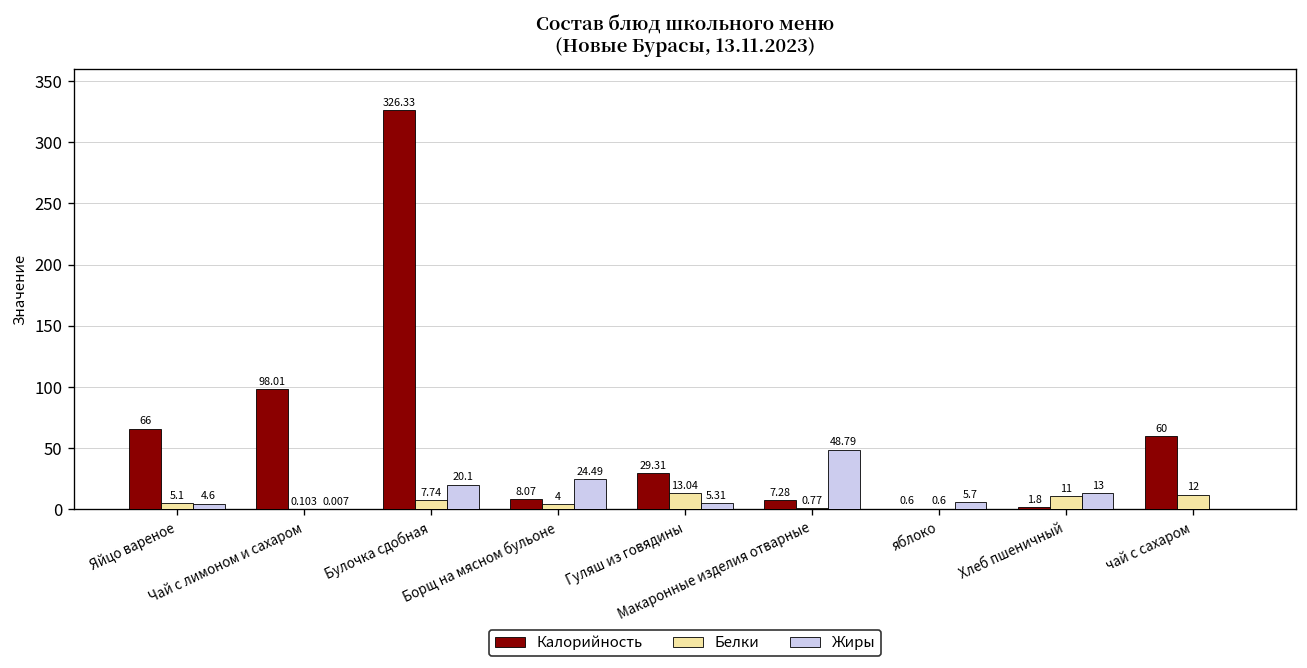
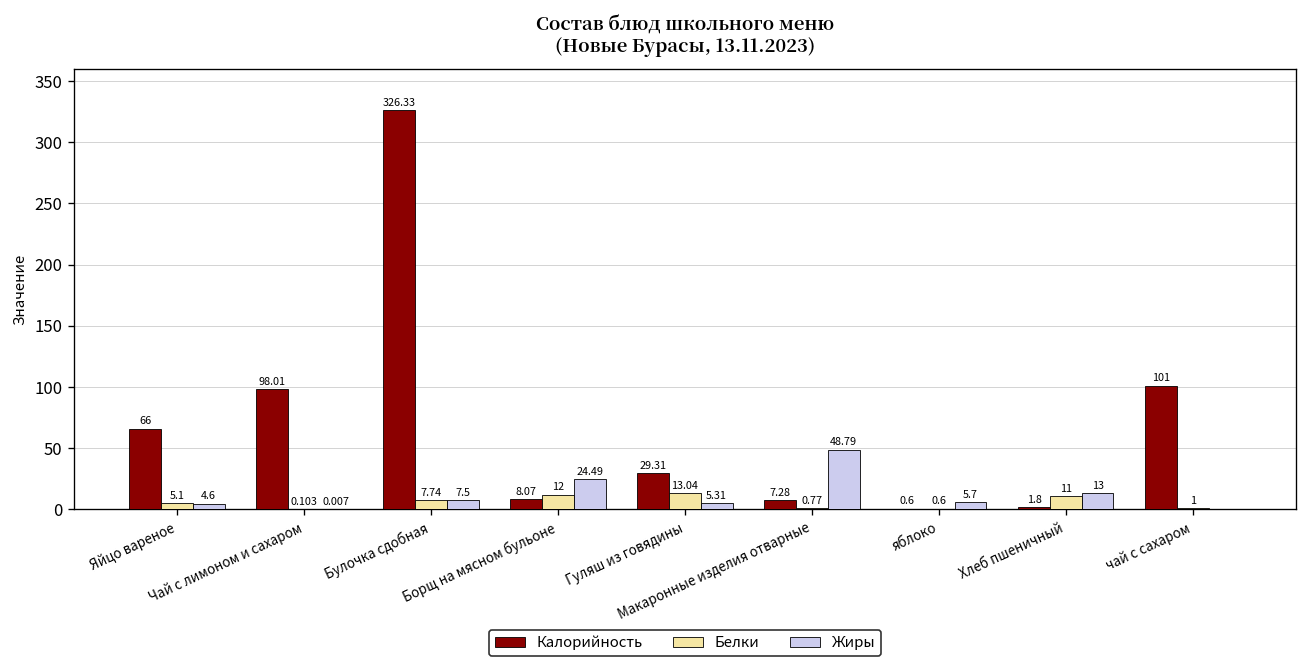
  {
    "Калорийность": {
      "Яйцо вареное": 66,
      "Чай с лимоном и сахаром": 98.01,
      "Булочка сдобная": 326.33,
      "Борщ на мясном бульоне": 8.07,
      "Гуляш из говядины": 29.31,
      "Макаронные изделия отварные": 7.28,
      "яблоко": 0.6,
      "Хлеб пшеничный": 1.8,
-     "чай с сахаром": 60
+     "чай с сахаром": 101
    },
    "Белки": {
      "Яйцо вареное": 5.1,
      "Чай с лимоном и сахаром": 0.103,
      "Булочка сдобная": 7.74,
-     "Борщ на мясном бульоне": 4,
+     "Борщ на мясном бульоне": 12,
      "Гуляш из говядины": 13.04,
      "Макаронные изделия отварные": 0.77,
      "яблоко": 0.6,
      "Хлеб пшеничный": 11,
-     "чай с сахаром": 12
+     "чай с сахаром": 1
    },
    "Жиры": {
      "Яйцо вареное": 4.6,
      "Чай с лимоном и сахаром": 0.007,
-     "Булочка сдобная": 20.1,
+     "Булочка сдобная": 7.5,
      "Борщ на мясном бульоне": 24.49,
      "Гуляш из говядины": 5.31,
      "Макаронные изделия отварные": 48.79,
      "яблоко": 5.7,
      "Хлеб пшеничный": 13
    }
  }
